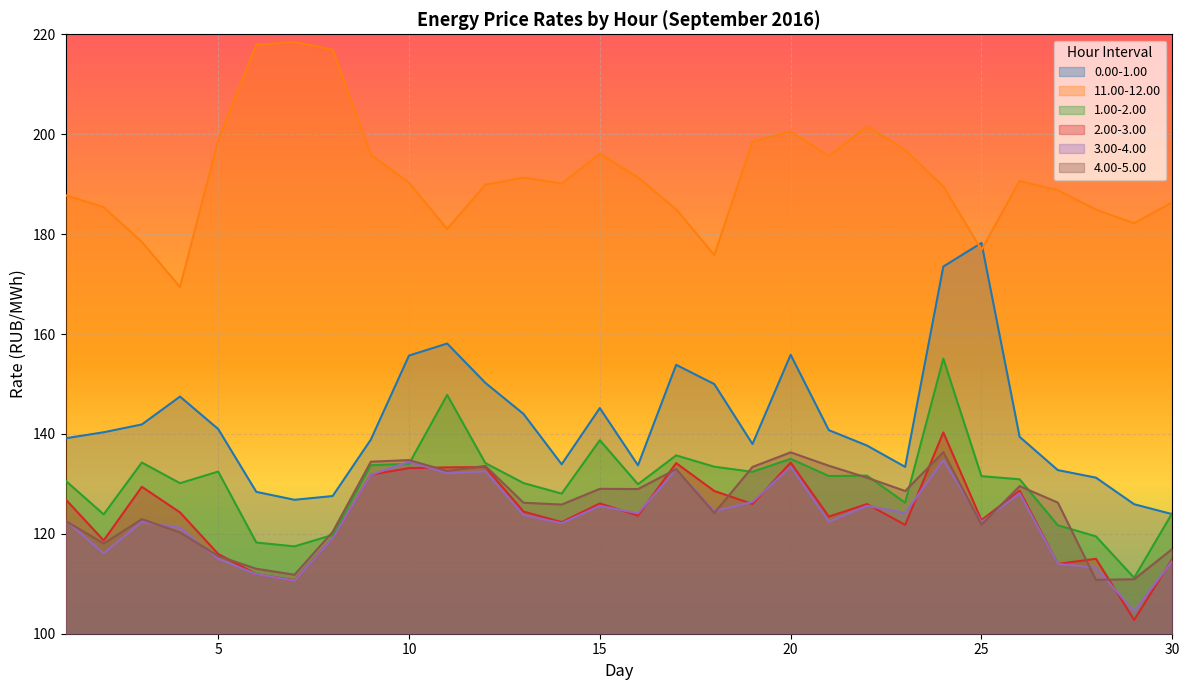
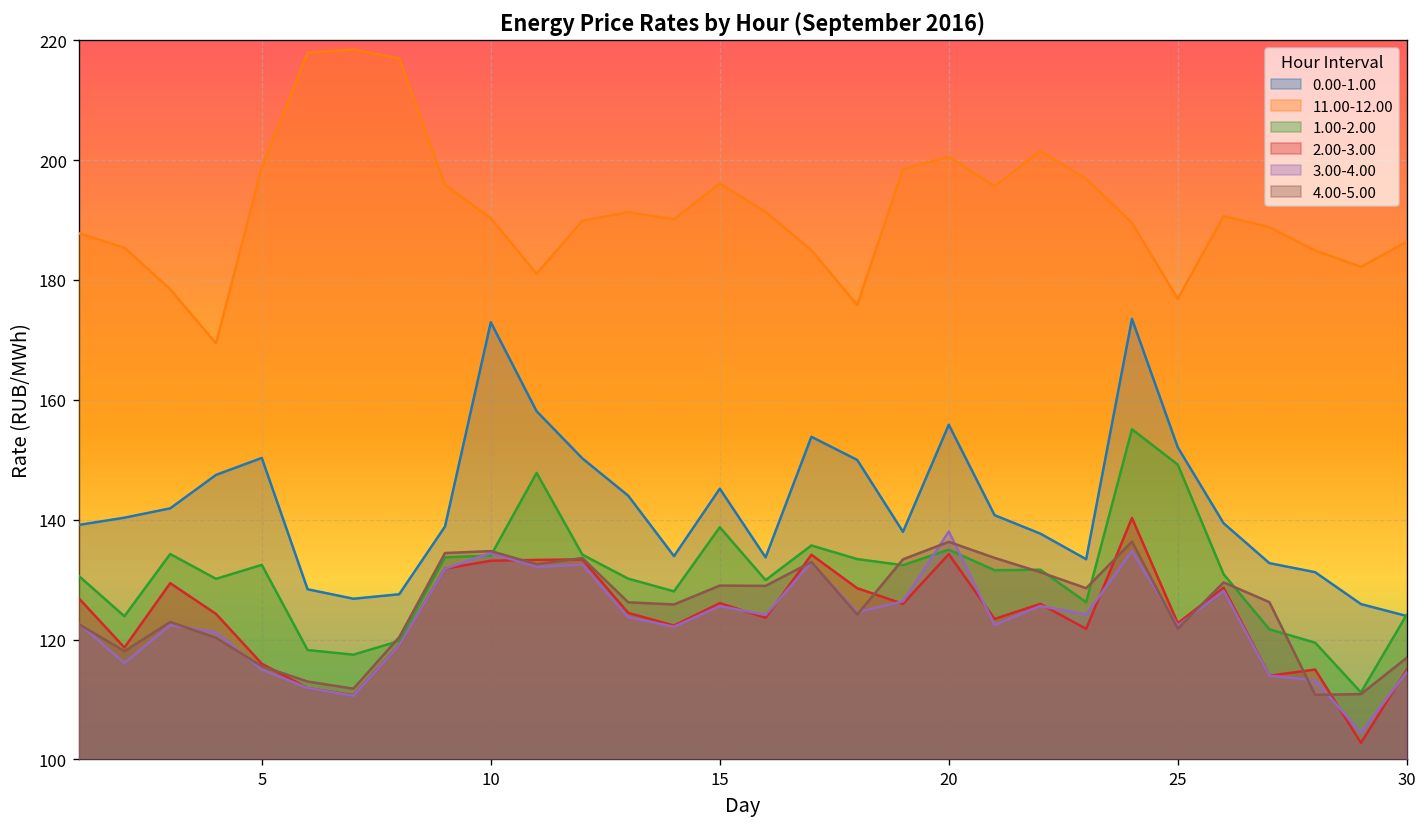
  {
    "0.00-1.00": {
-     "5": 141,
-     "10": 156,
+     "5": 150,
+     "10": 173,
      "15": 145,
      "20": 156,
-     "25": 178
+     "25": 152
    },
    "1.00-2.00": {
      "5": 132,
      "15": 139,
      "20": 135,
-     "25": 132
+     "25": 149
    },
    "3.00-4.00": {
      "5": 115,
-     "20": 133
+     "20": 138
    }
  }
